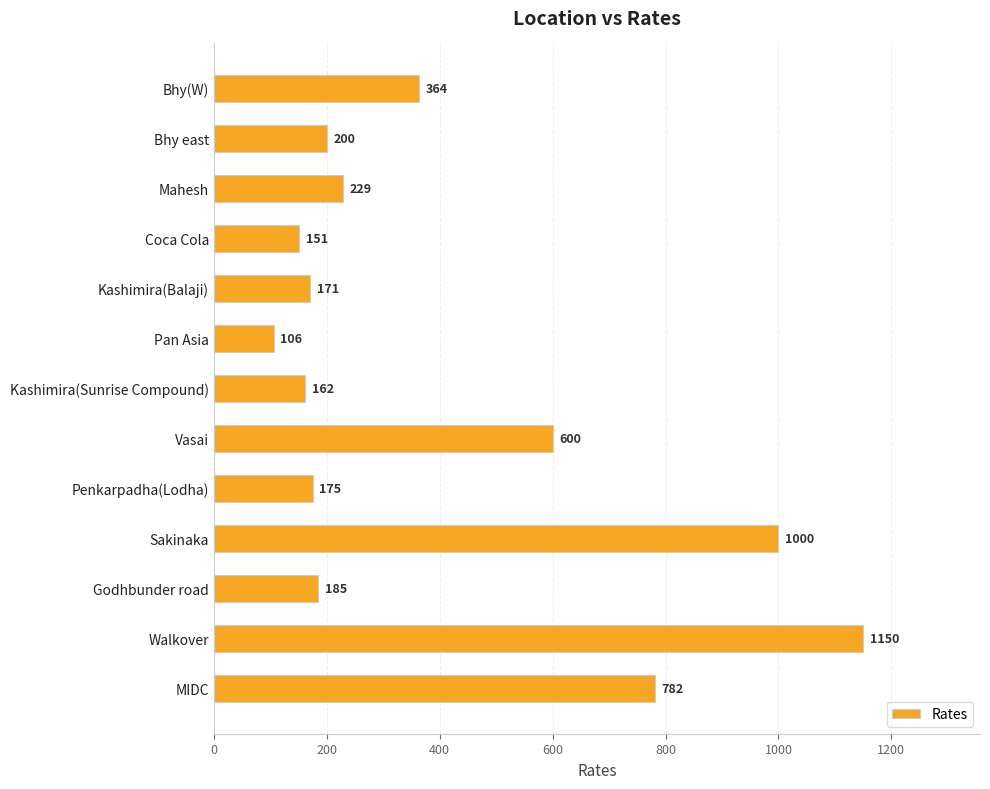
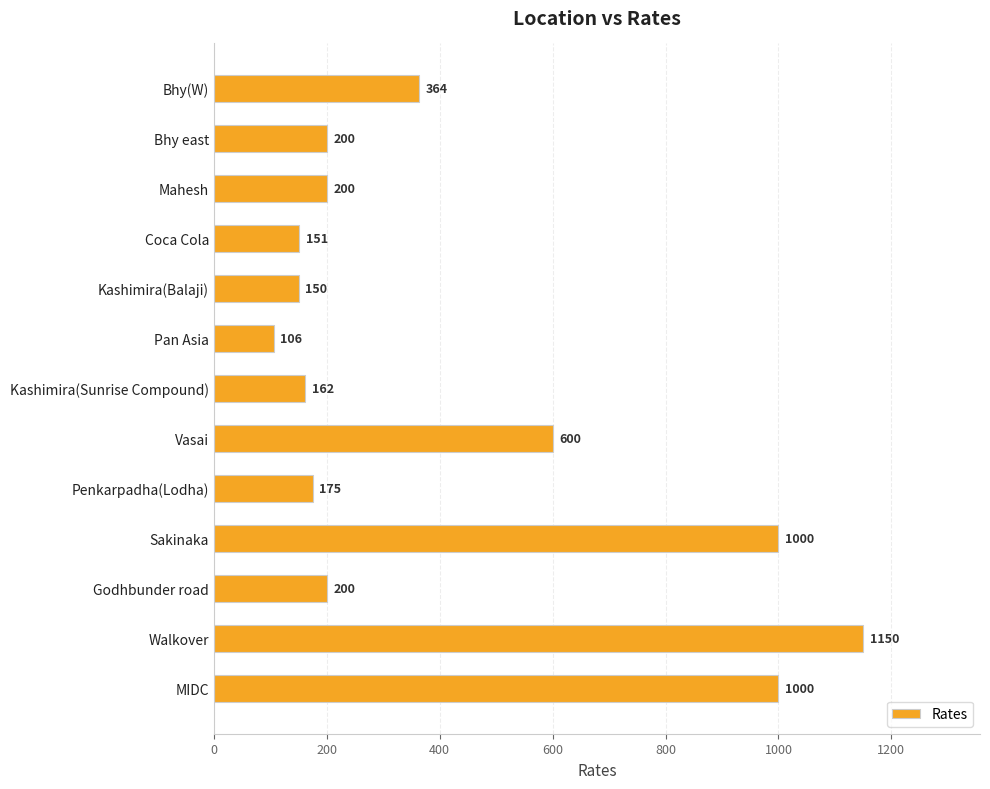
  {
    "Bhy(W)": 364,
    "Bhy east": 200,
-   "Mahesh": 229,
+   "Mahesh": 200,
    "Coca Cola": 151,
-   "Kashimira(Balaji)": 171,
+   "Kashimira(Balaji)": 150,
    "Pan Asia": 106,
    "Kashimira(Sunrise Compound)": 162,
    "Vasai": 600,
    "Penkarpadha(Lodha)": 175,
    "Sakinaka": 1000,
-   "Godhbunder road": 185,
+   "Godhbunder road": 200,
    "Walkover": 1150,
-   "MIDC": 782
+   "MIDC": 1000
  }
